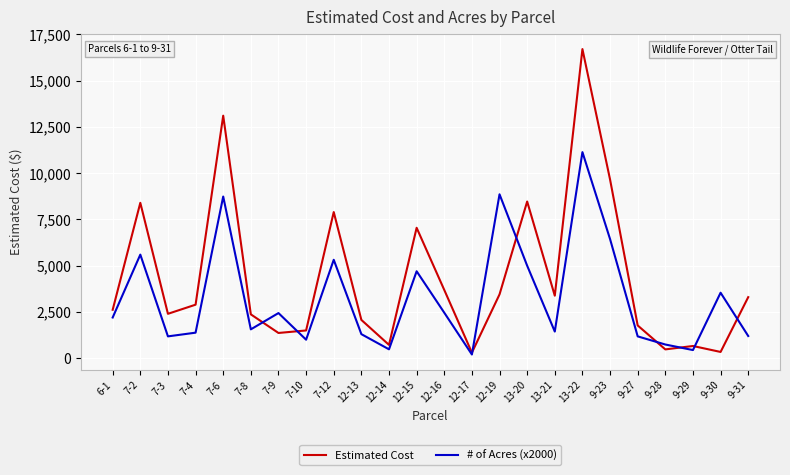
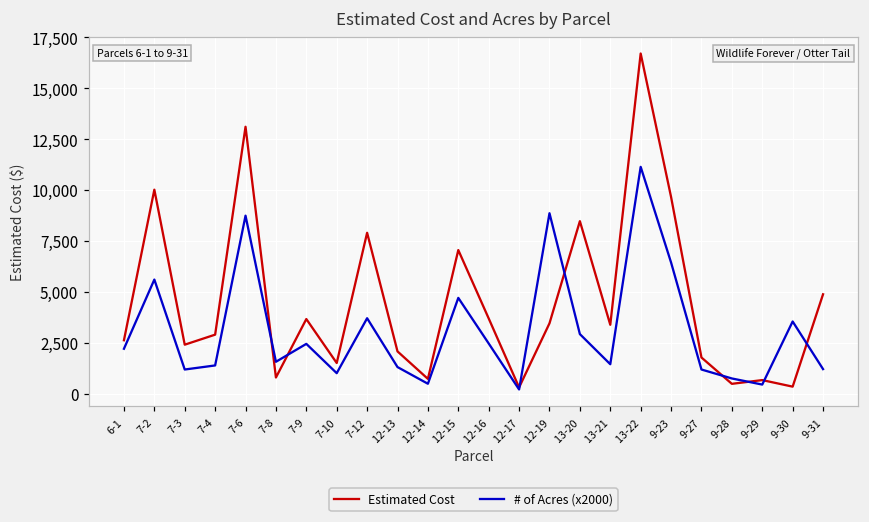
  {
    "Estimated Cost": {
      "6-1": "2,600",
-     "7-2": "8,400",
+     "7-2": "10,000",
      "7-3": "2,400",
      "7-4": "2,900",
      "7-6": "13,100",
-     "7-8": "2,400",
-     "7-9": "1,400",
+     "7-8": "800",
+     "7-9": "3,700",
      "7-10": "1,500",
      "7-12": "7,900",
      "12-13": "2,100",
      "12-14": "700",
      "12-15": "7,100",
      "12-16": "3,700",
      "12-19": "3,500",
      "13-20": "8,500",
      "13-21": "3,400",
      "13-22": "16,700",
      "9-23": "9,700",
      "9-27": "1,800",
      "9-28": "500",
      "9-29": "700",
      "9-30": "300",
-     "9-31": "3,300"
+     "9-31": "4,900"
    },
    "# of Acres (x2000)": {
      "6-1": "2,200",
      "7-2": "5,600",
      "7-3": "1,200",
      "7-4": "1,400",
      "7-6": "8,700",
      "7-8": "1,600",
      "7-9": "2,400",
      "7-10": "1,000",
-     "7-12": "5,300",
+     "7-12": "3,700",
      "12-13": "1,300",
      "12-14": "500",
      "12-15": "4,700",
      "12-16": "2,500",
      "12-19": "8,900",
-     "13-20": "5,000",
+     "13-20": "2,900",
      "13-21": "1,400",
      "13-22": "11,100",
      "9-23": "6,400",
      "9-27": "1,200",
      "9-28": "700",
      "9-29": "400",
      "9-30": "3,500",
      "9-31": "1,200"
    }
  }
